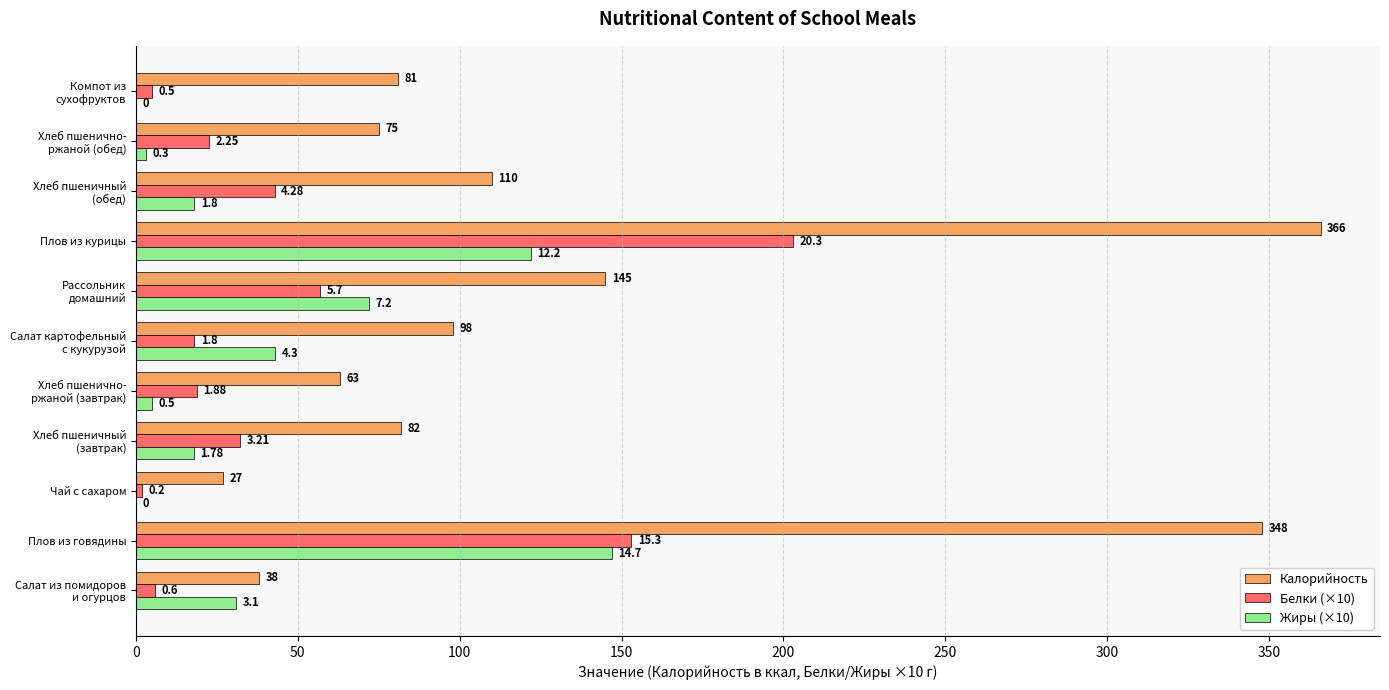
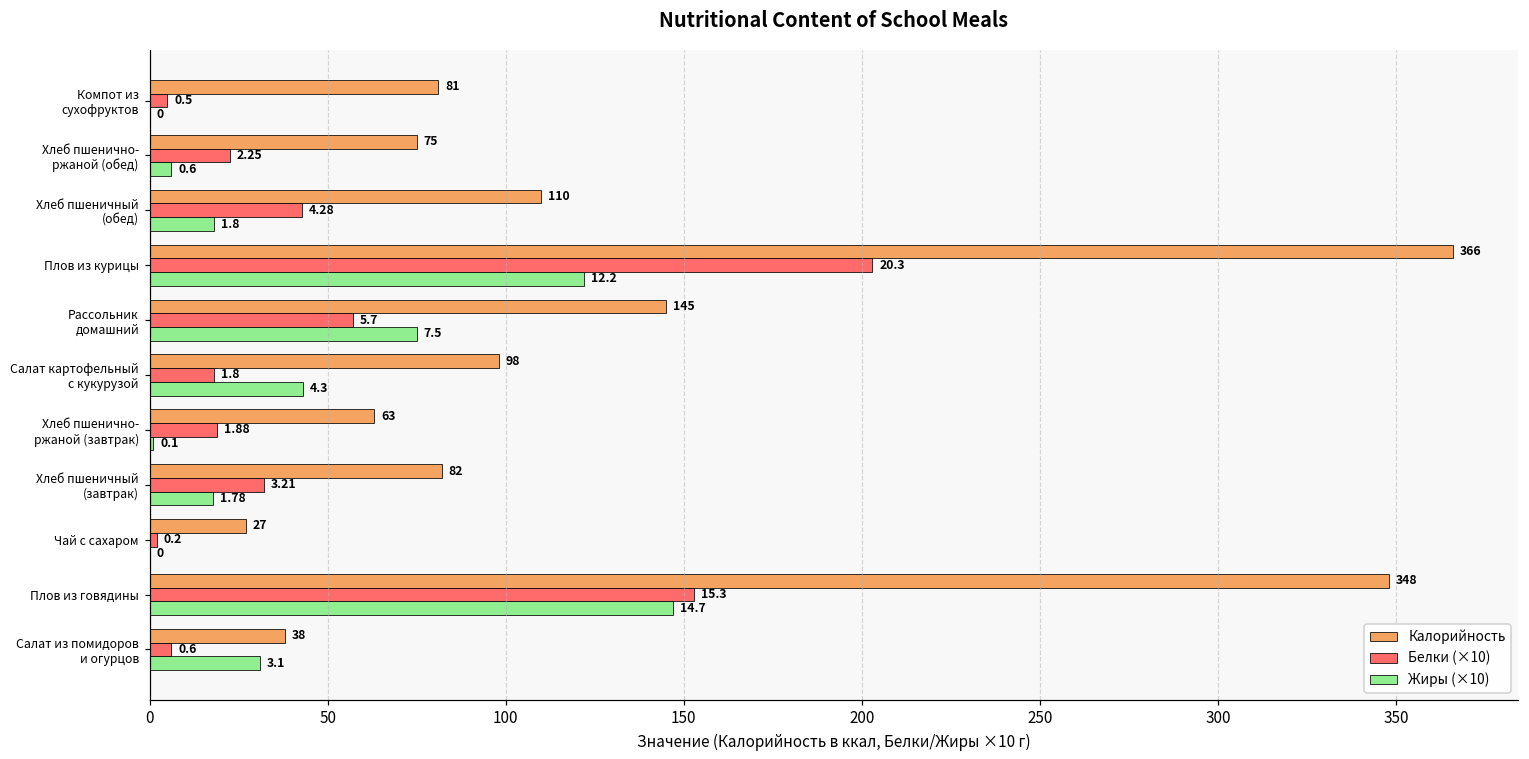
  {
    "Жиры (×10)": {
      "Компот из сухофруктов": 0,
-     "Хлеб пшенично- ржаной (обед)": 0.3,
-     "Рассольник домашний": 7.2,
-     "Хлеб пшенично- ржаной (завтрак)": 0.5,
+     "Хлеб пшенично- ржаной (обед)": 0.6,
+     "Рассольник домашний": 7.5,
+     "Хлеб пшенично- ржаной (завтрак)": 0.1,
      "Чай с сахаром": 0
    }
  }
